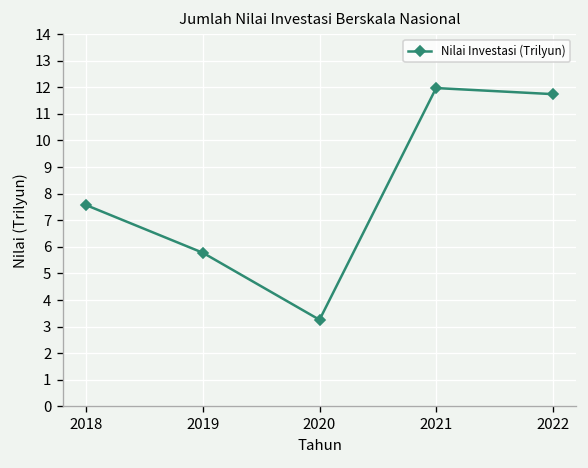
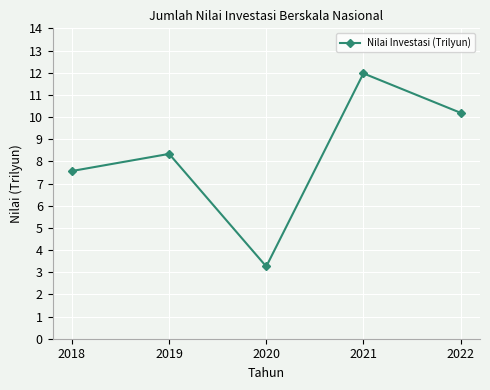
  {
    "2018": 7.6,
-   "2019": 5.8,
+   "2019": 8.3,
    "2020": 3.3,
    "2021": 12.0,
-   "2022": 11.7
+   "2022": 10.2
  }
